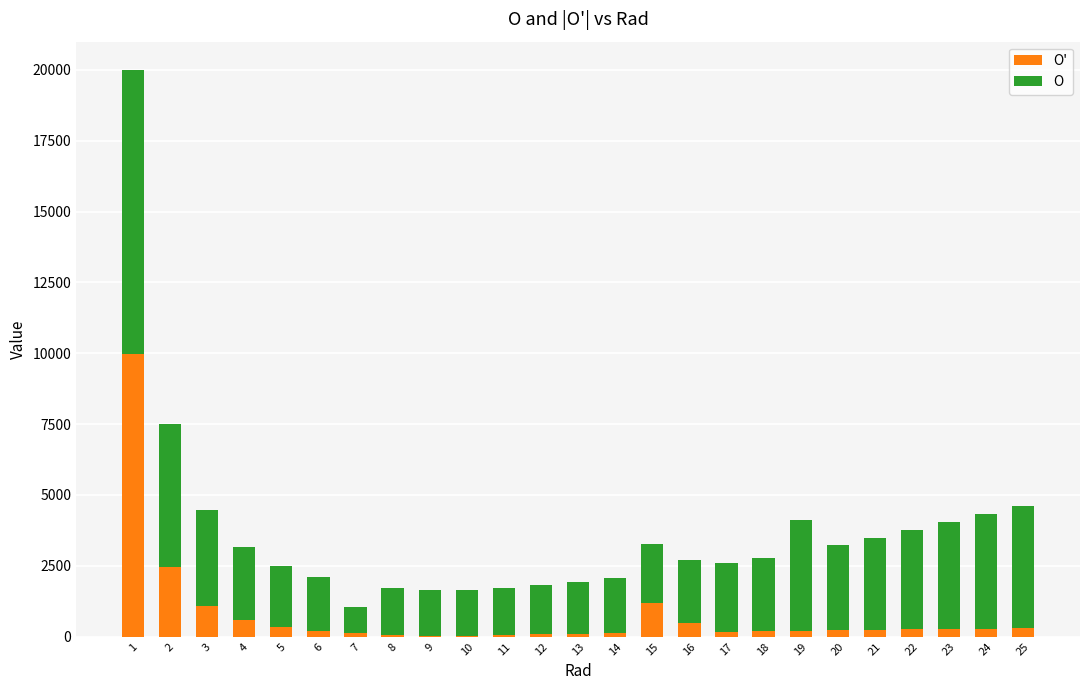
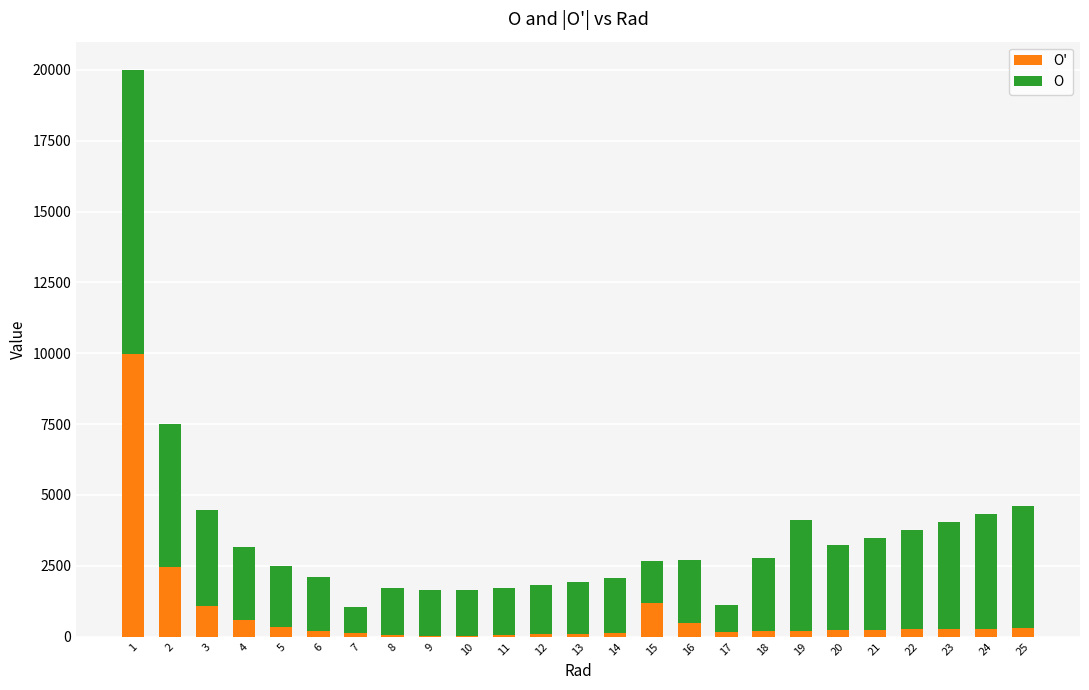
  {
    "O'": {
      "1": 10000,
      "2": 2500,
      "3": 1100,
      "4": 600,
      "5": 300,
      "6": 200,
      "7": 100,
      "13": 100,
      "14": 100,
      "15": 1200,
      "16": 500,
      "17": 200,
      "18": 200,
      "19": 200,
      "20": 200,
      "21": 200,
      "22": 300,
      "23": 300,
      "24": 300,
      "25": 300
    },
    "O": {
      "1": 10000,
      "2": 5000,
      "3": 3400,
      "4": 2600,
      "5": 2200,
      "6": 1900,
      "7": 900,
      "8": 1700,
      "9": 1600,
      "10": 1600,
      "11": 1700,
      "12": 1700,
      "13": 1800,
      "14": 1900,
-     "15": 2100,
+     "15": 1500,
      "16": 2200,
-     "17": 2400,
+     "17": 900,
      "18": 2600,
      "19": 3900,
      "20": 3000,
      "21": 3200,
      "22": 3500,
      "23": 3800,
      "24": 4000,
      "25": 4300
    }
  }
